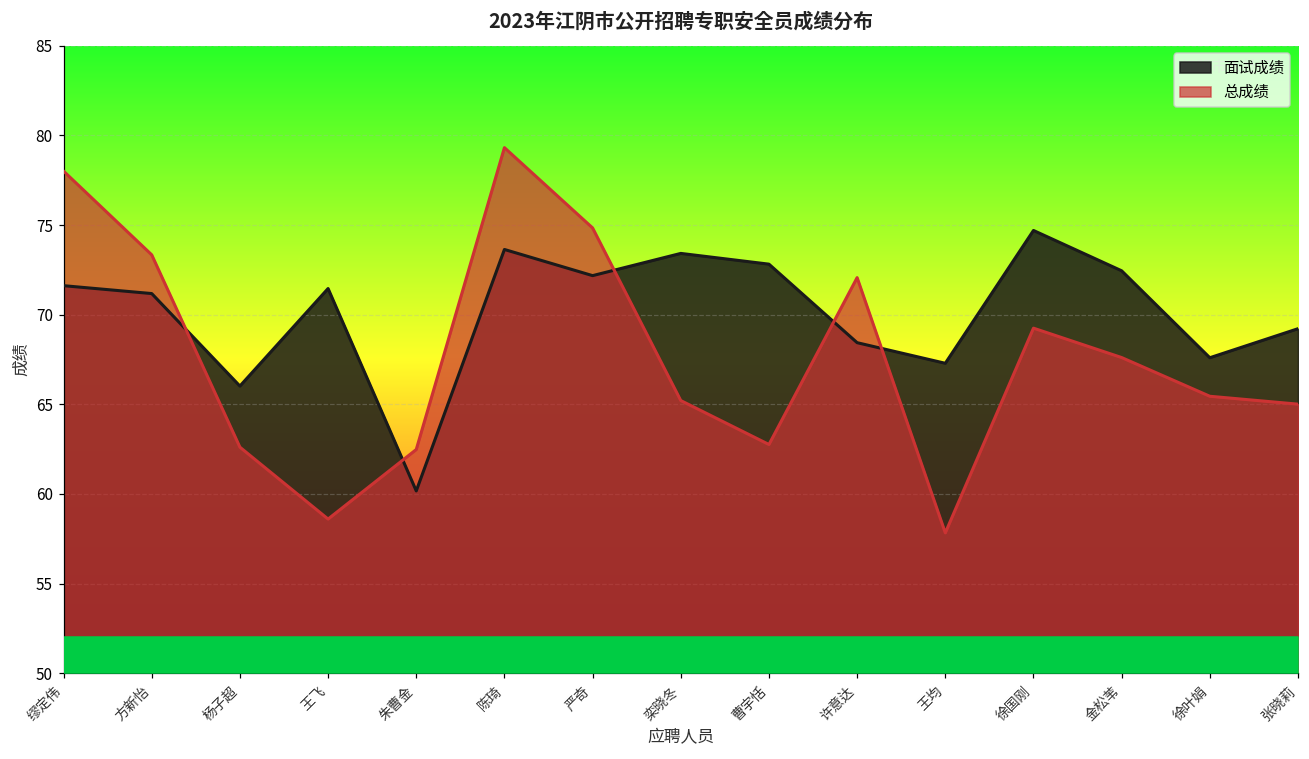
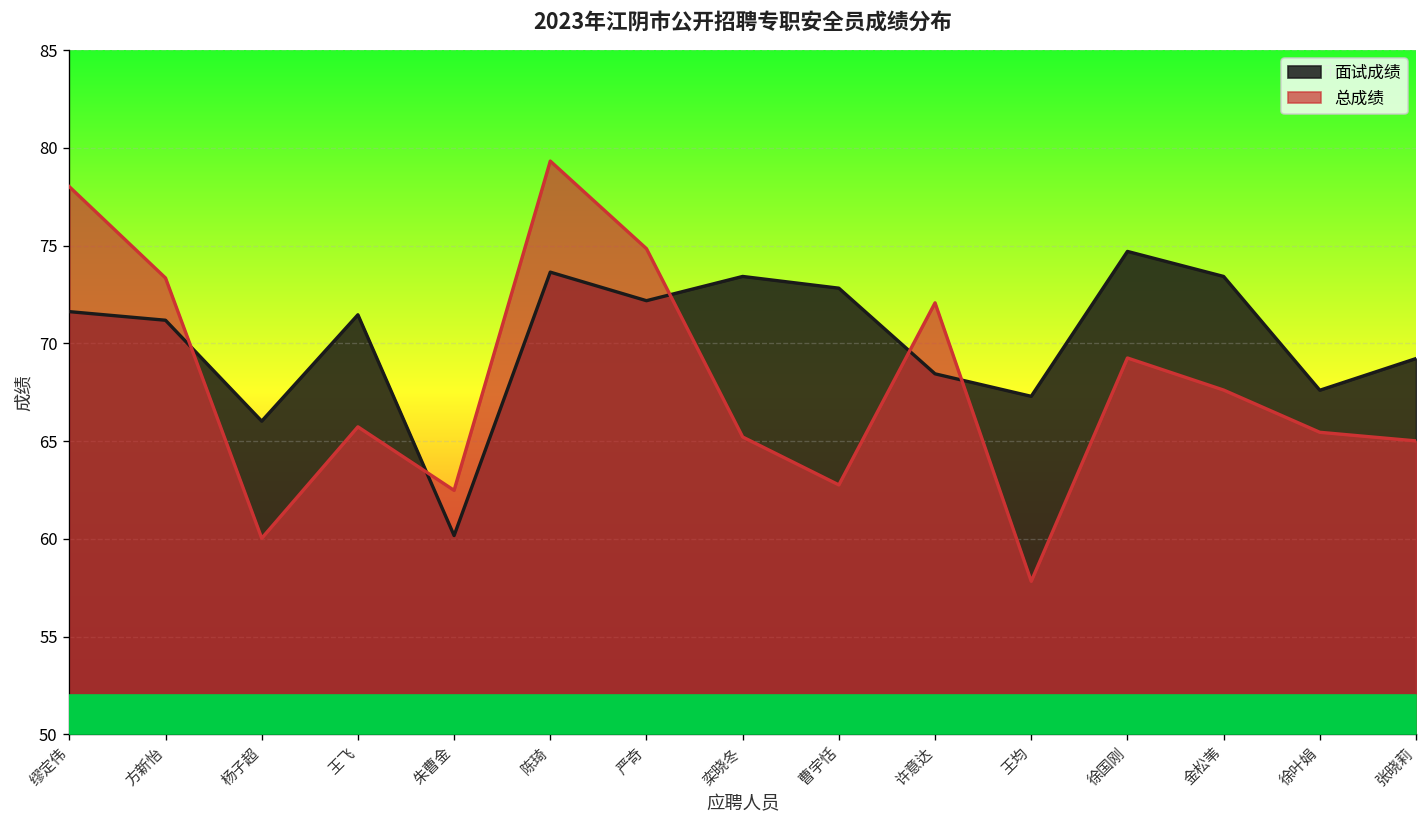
  {
    "面试成绩": {
      "缪定伟": 71.6,
      "方新怡": 71.2,
      "杨子超": 66.0,
      "王飞": 71.5,
      "朱曹金": 60.2,
      "陈琦": 73.6,
      "严奇": 72.2,
      "栾晓冬": 73.4,
      "曹宇恬": 72.8,
      "许意达": 68.4,
      "王均": 67.3,
      "徐国刚": 74.7,
-     "金松苇": 72.5,
+     "金松苇": 73.4,
      "徐叶娟": 67.6,
      "张晓莉": 69.2
    },
    "总成绩": {
      "缪定伟": 78.0,
      "方新怡": 73.3,
-     "杨子超": 62.6,
-     "王飞": 58.6,
+     "杨子超": 60.0,
+     "王飞": 65.7,
      "朱曹金": 62.5,
      "陈琦": 79.3,
      "严奇": 74.8,
      "栾晓冬": 65.2,
      "曹宇恬": 62.8,
      "许意达": 72.1,
      "王均": 57.8,
      "徐国刚": 69.3,
      "金松苇": 67.6,
      "徐叶娟": 65.5,
      "张晓莉": 65.0
    }
  }
